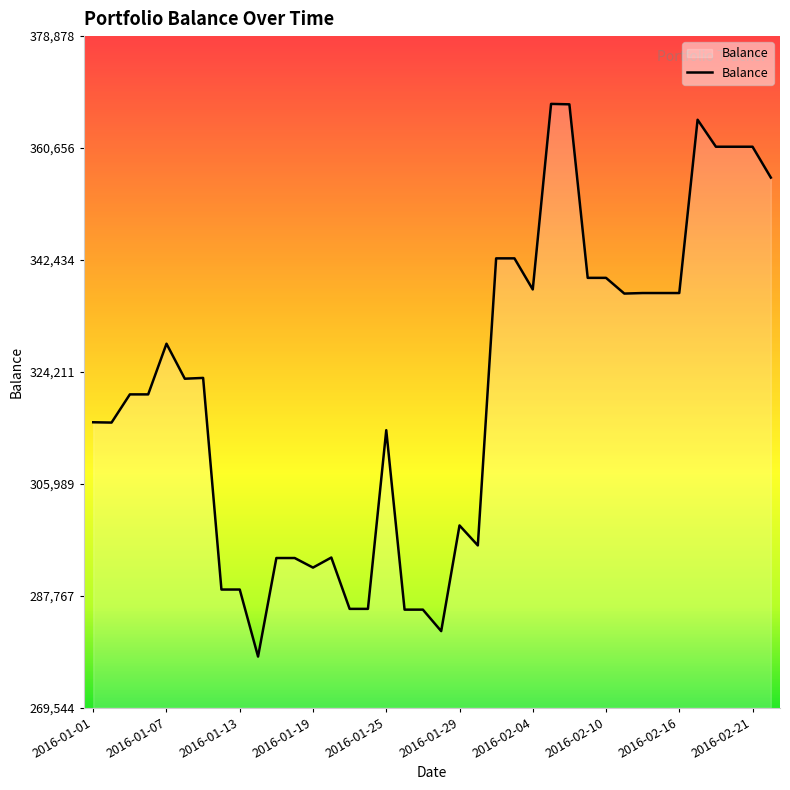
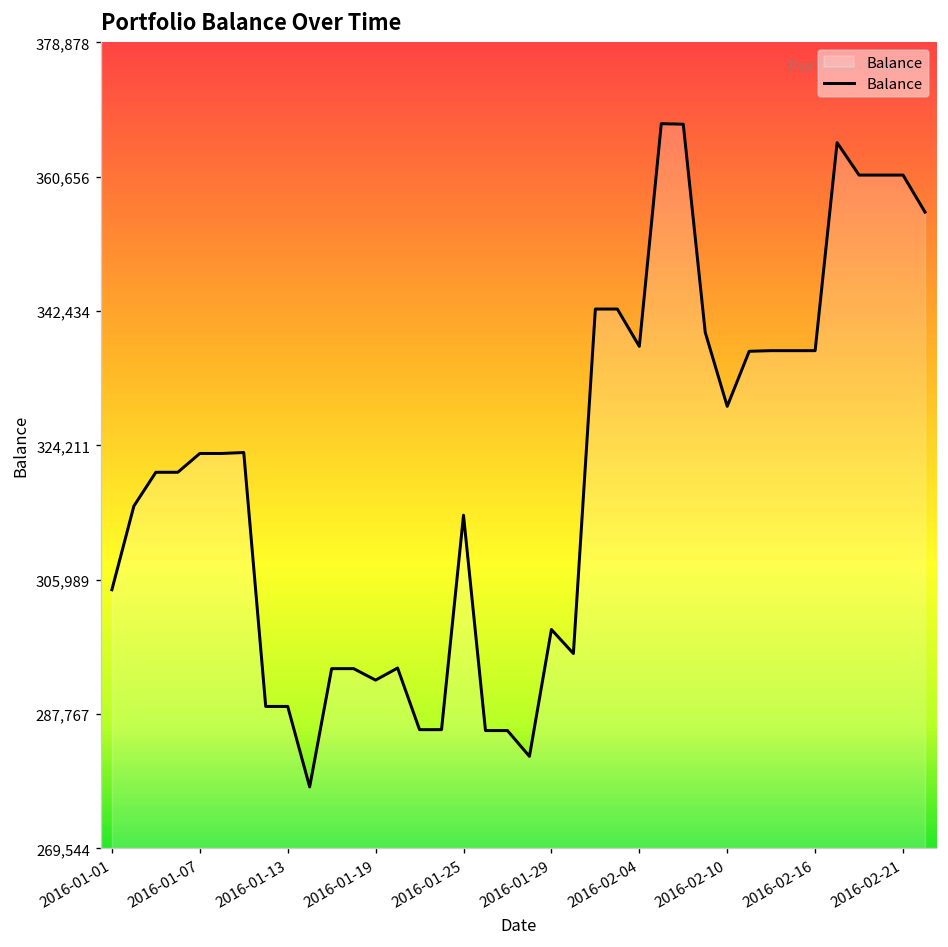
  {
-   "2016-01-01": "316,000",
-   "2016-01-07": "329,000",
+   "2016-01-01": "305,000",
+   "2016-01-07": "323,000",
    "2016-01-13": "289,000",
    "2016-01-19": "292,000",
    "2016-01-25": "315,000",
    "2016-01-29": "299,000",
    "2016-02-04": "338,000",
-   "2016-02-10": "340,000",
+   "2016-02-10": "330,000",
    "2016-02-16": "337,000",
    "2016-02-21": "361,000"
  }
